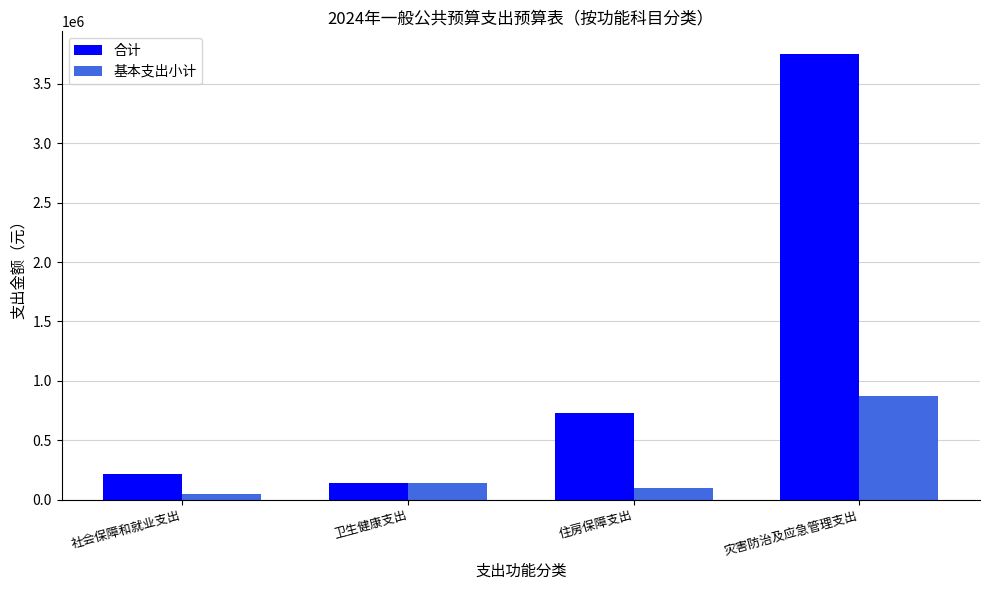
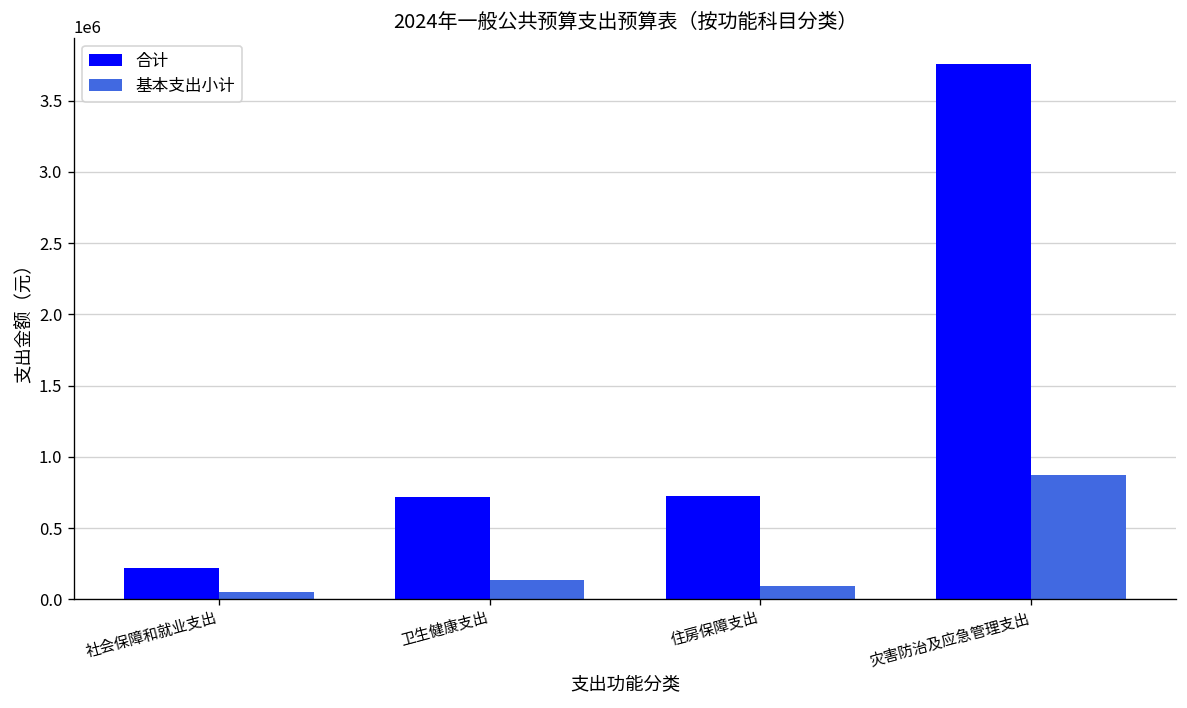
  {
    "合计": {
      "社会保障和就业支出": 220000,
-     "卫生健康支出": 140000,
+     "卫生健康支出": 720000,
      "住房保障支出": 730000,
      "灾害防治及应急管理支出": 3750000
    },
    "基本支出小计": {
      "社会保障和就业支出": 50000,
      "卫生健康支出": 140000,
      "住房保障支出": 100000,
      "灾害防治及应急管理支出": 880000
    }
  }
